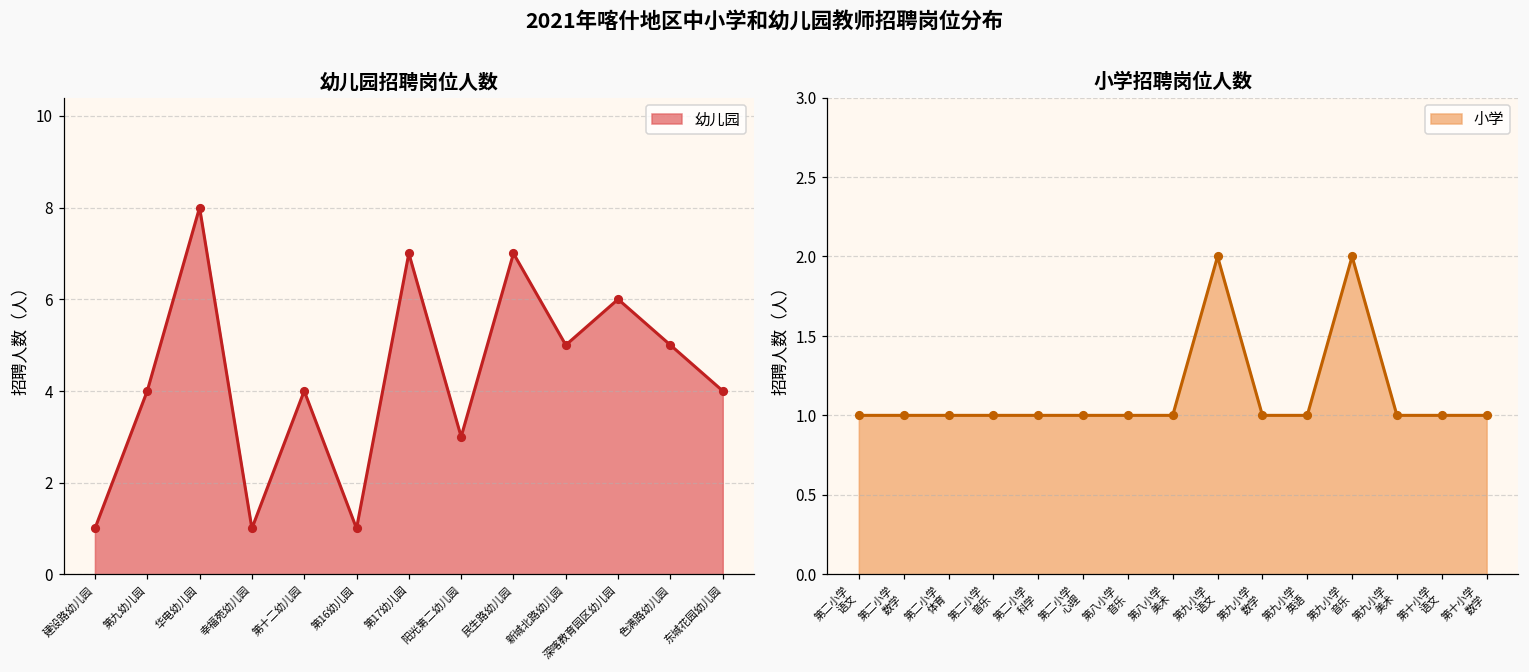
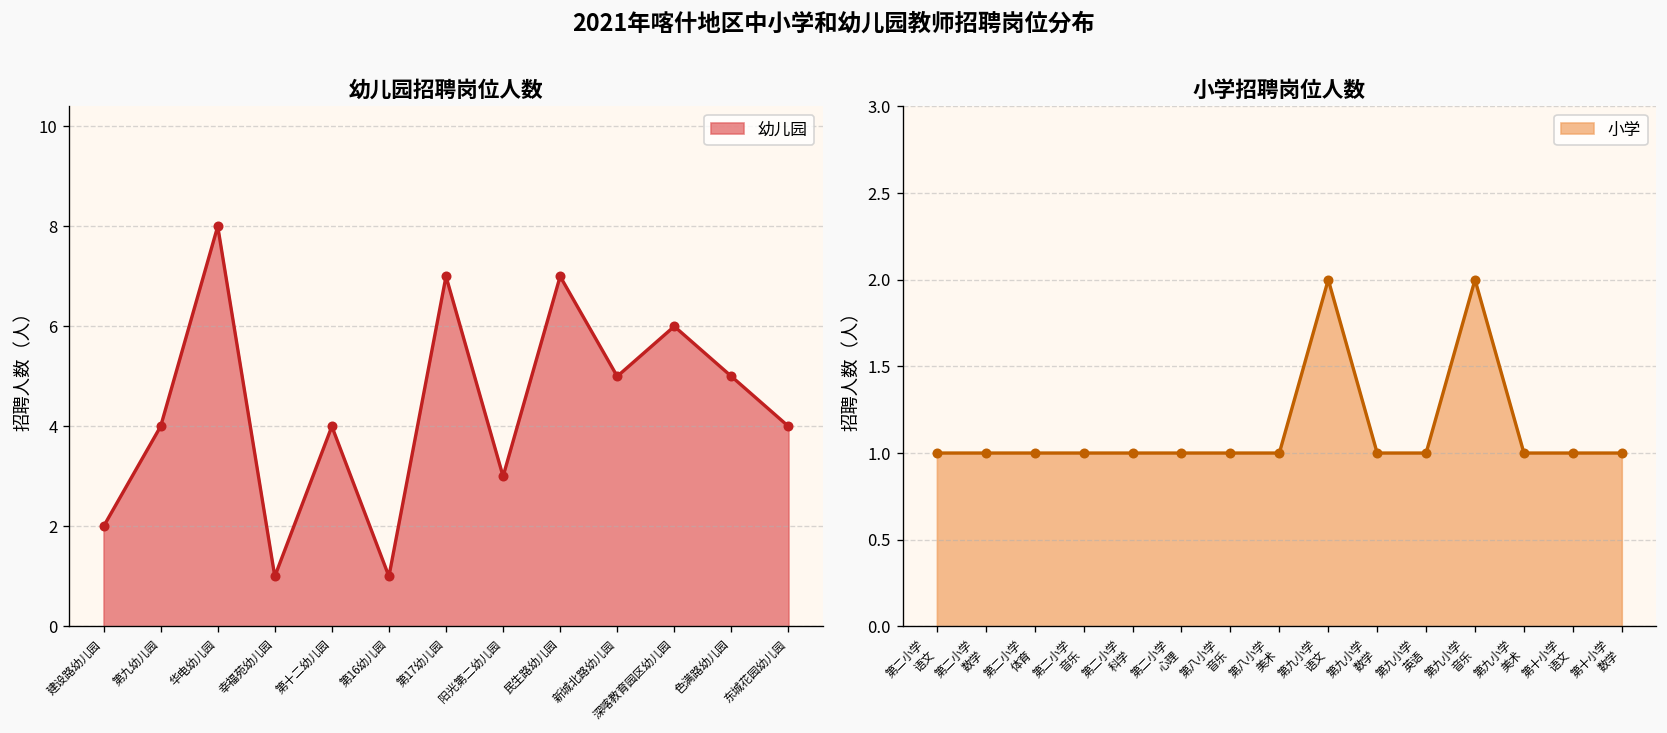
  {
    "幼儿园招聘岗位人数": {
-     "建设路幼儿园": 1,
+     "建设路幼儿园": 2,
      "第九幼儿园": 4,
      "华电幼儿园": 8,
      "幸福苑幼儿园": 1,
      "第十二幼儿园": 4,
      "第16幼儿园": 1,
      "第17幼儿园": 7,
      "阳光第二幼儿园": 3,
      "民生路幼儿园": 7,
      "新城北路幼儿园": 5,
      "深喀教育园区幼儿园": 6,
      "色满路幼儿园": 5,
      "东城花园幼儿园": 4
    },
    "小学招聘岗位人数": {
      "第二小学 语文": 1.00,
      "第二小学 数学": 1.00,
      "第二小学 体育": 1.00,
      "第二小学 音乐": 1.00,
      "第二小学 科学": 1.00,
      "第二小学 心理": 1.00,
      "第八小学 音乐": 1.00,
      "第八小学 美术": 1.00,
      "第九小学 语文": 2.00,
      "第九小学 数学": 1.00,
      "第九小学 英语": 1.00,
      "第九小学 音乐": 2.00,
      "第九小学 美术": 1.00,
      "第十小学 语文": 1.00,
      "第十小学 数学": 1.00
    }
  }
